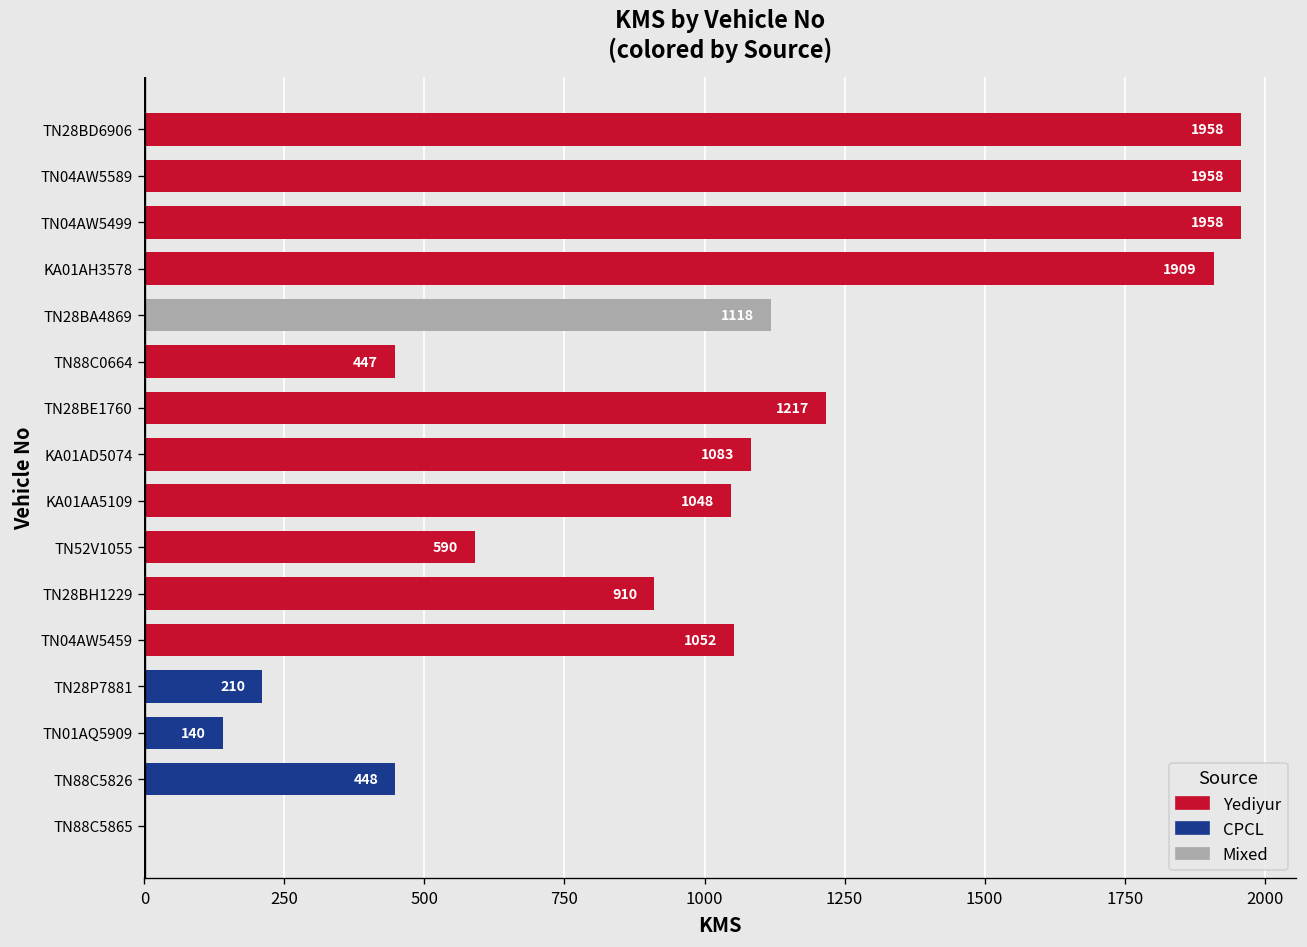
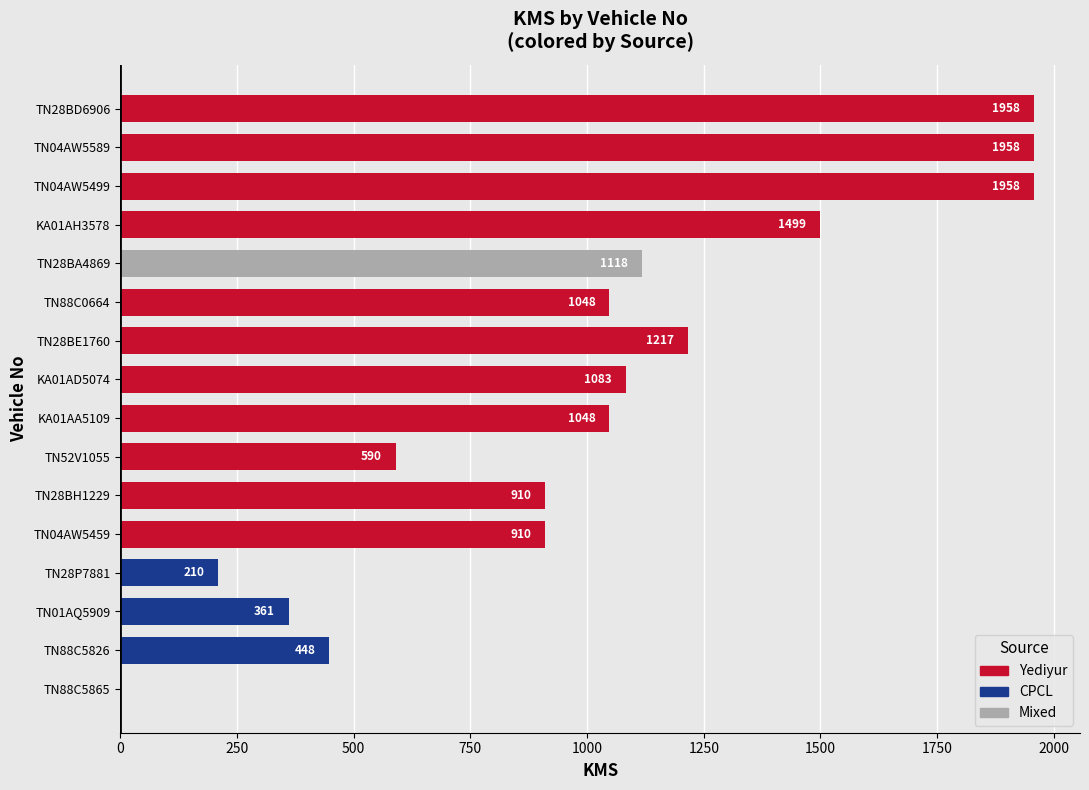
  {
    "TN28BD6906": 1958,
    "TN04AW5589": 1958,
    "TN04AW5499": 1958,
-   "KA01AH3578": 1909,
+   "KA01AH3578": 1499,
    "TN28BA4869": 1118,
-   "TN88C0664": 447,
+   "TN88C0664": 1048,
    "TN28BE1760": 1217,
    "KA01AD5074": 1083,
    "KA01AA5109": 1048,
    "TN52V1055": 590,
    "TN28BH1229": 910,
-   "TN04AW5459": 1052,
+   "TN04AW5459": 910,
    "TN28P7881": 210,
-   "TN01AQ5909": 140,
+   "TN01AQ5909": 361,
    "TN88C5826": 448
  }
